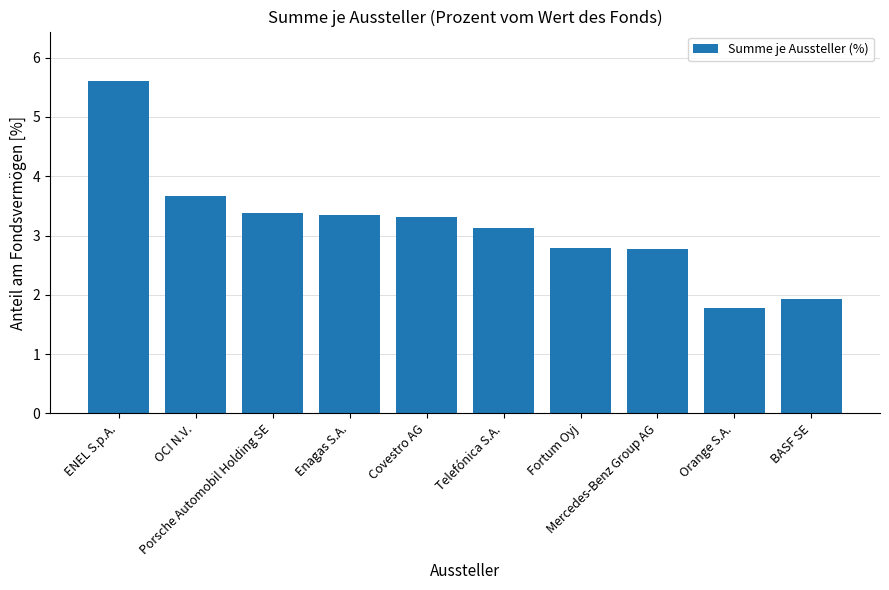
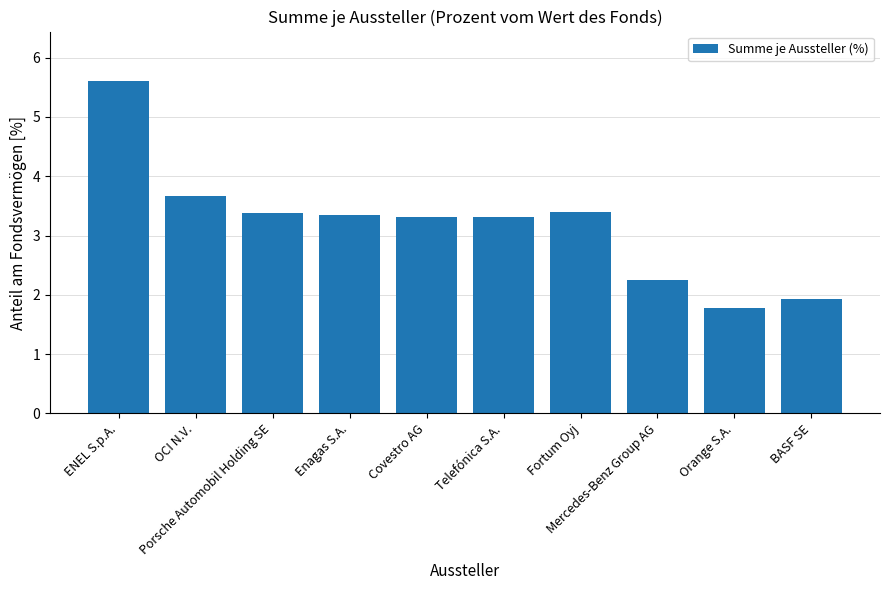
  {
    "ENEL S.p.A.": 5.6,
    "OCI N.V.": 3.7,
    "Porsche Automobil Holding SE": 3.4,
    "Enagas S.A.": 3.3,
    "Covestro AG": 3.3,
-   "Telefónica S.A.": 3.1,
-   "Fortum Oyj": 2.8,
-   "Mercedes-Benz Group AG": 2.8,
+   "Telefónica S.A.": 3.3,
+   "Fortum Oyj": 3.4,
+   "Mercedes-Benz Group AG": 2.2,
    "Orange S.A.": 1.8,
    "BASF SE": 1.9
  }
